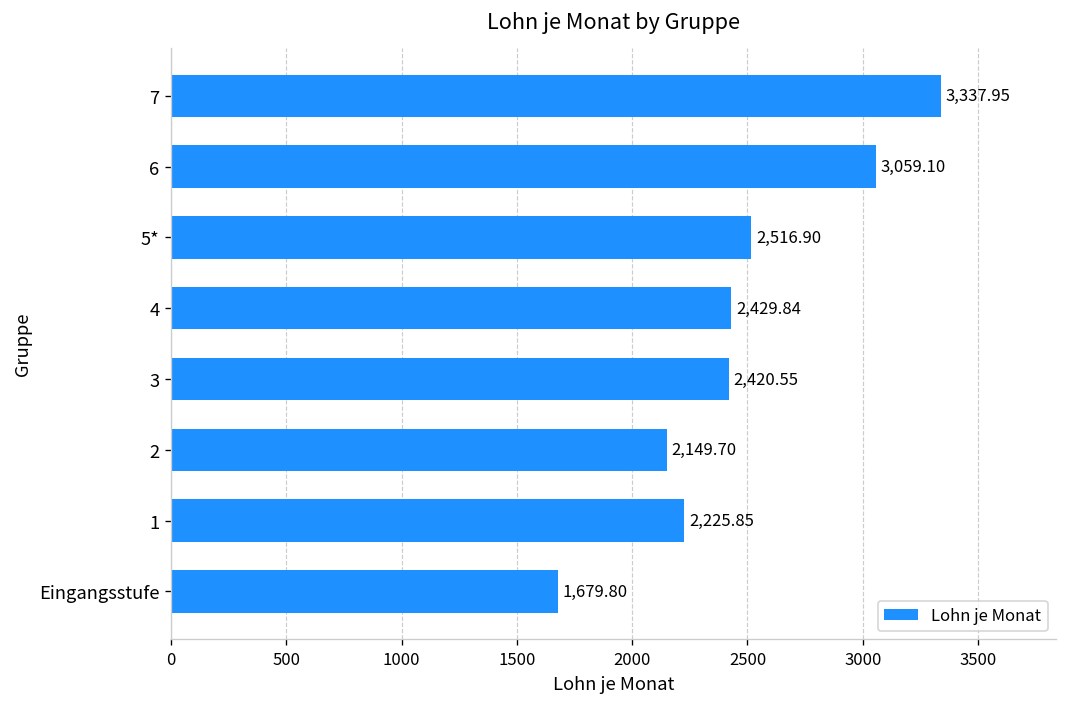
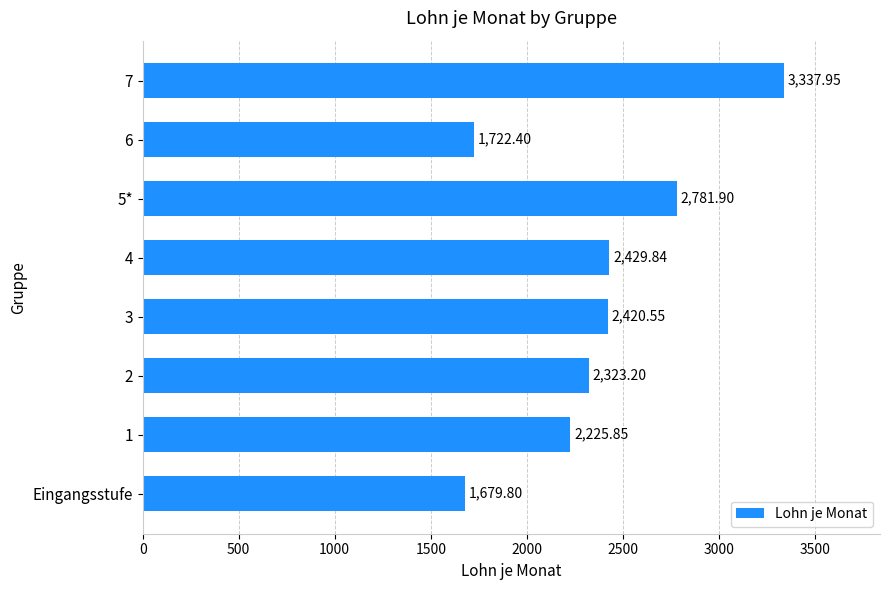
  {
    "7": "3,337.95",
-   "6": "3,059.10",
-   "5*": "2,516.90",
+   "6": "1,722.40",
+   "5*": "2,781.90",
    "4": "2,429.84",
    "3": "2,420.55",
-   "2": "2,149.70",
+   "2": "2,323.20",
    "1": "2,225.85",
    "Eingangsstufe": "1,679.80"
  }
